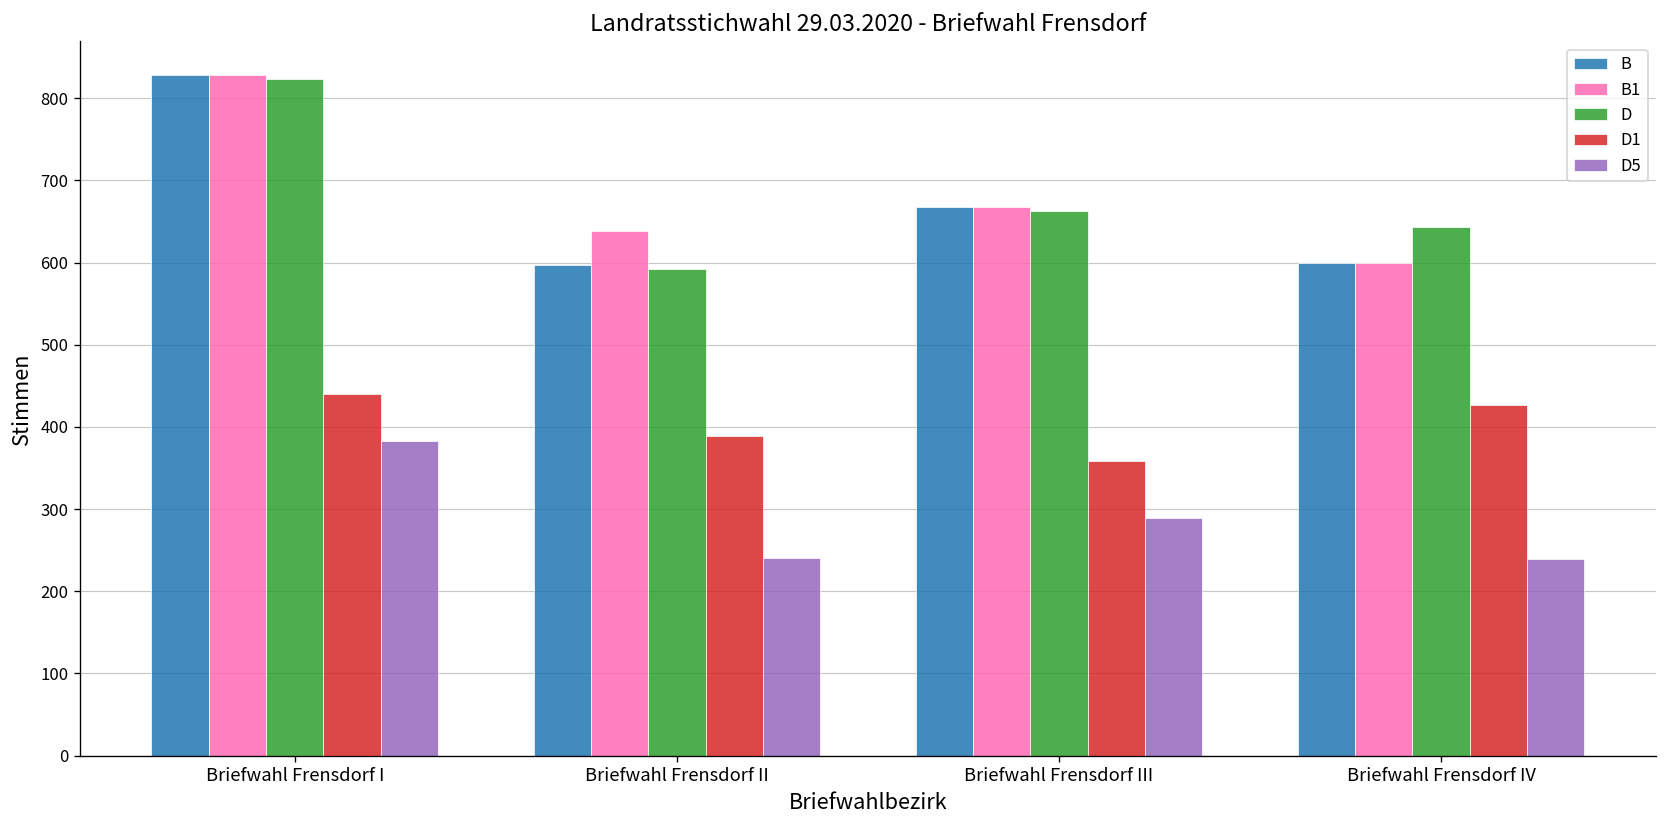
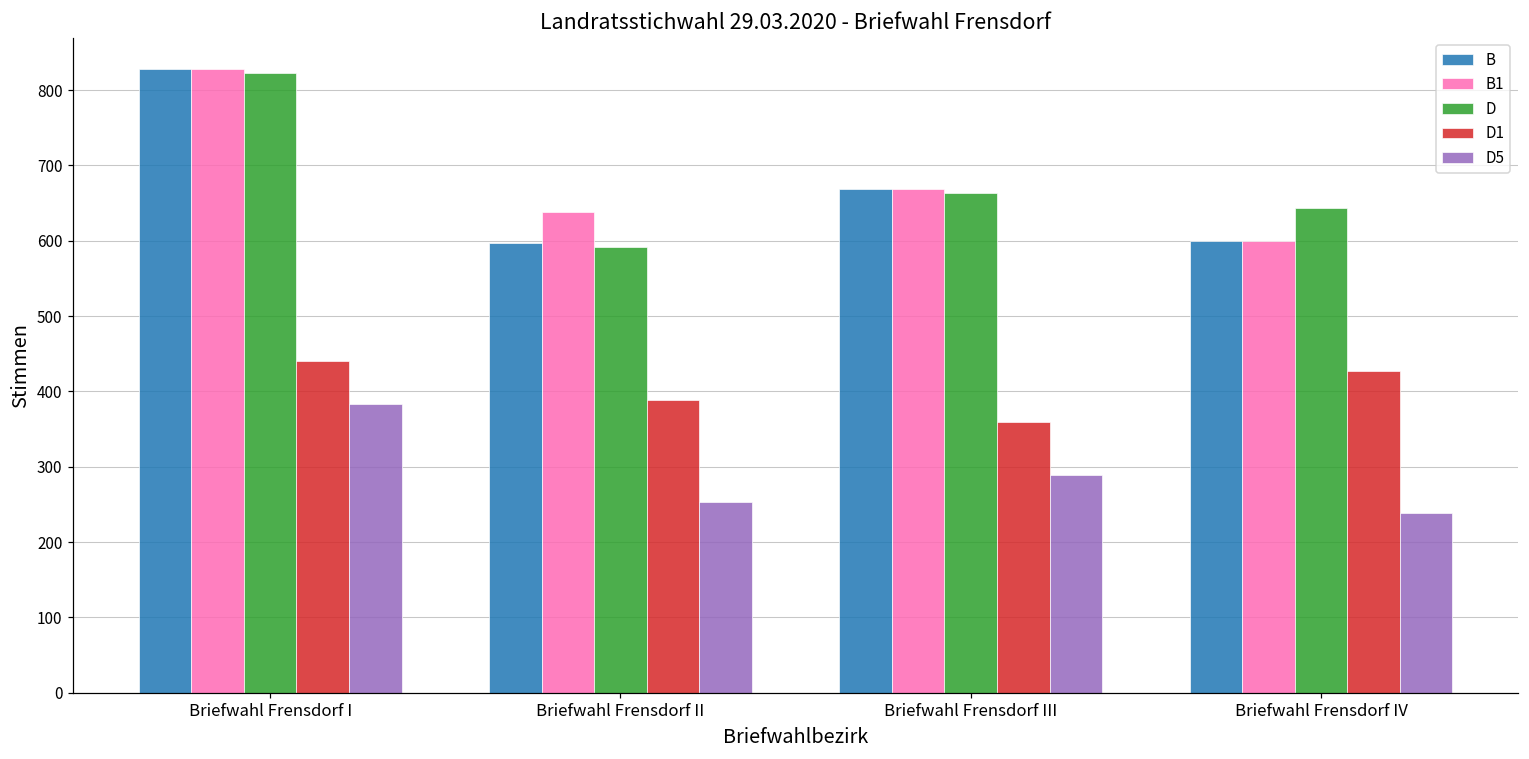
  {
    "B": {
      "Briefwahl Frensdorf I": 830,
      "Briefwahl Frensdorf II": 600,
      "Briefwahl Frensdorf III": 670,
      "Briefwahl Frensdorf IV": 600
    },
    "B1": {
      "Briefwahl Frensdorf I": 830,
      "Briefwahl Frensdorf II": 640,
      "Briefwahl Frensdorf III": 670,
      "Briefwahl Frensdorf IV": 600
    },
    "D": {
      "Briefwahl Frensdorf I": 820,
      "Briefwahl Frensdorf II": 590,
      "Briefwahl Frensdorf III": 660,
      "Briefwahl Frensdorf IV": 640
    },
    "D1": {
      "Briefwahl Frensdorf I": 440,
      "Briefwahl Frensdorf II": 390,
      "Briefwahl Frensdorf III": 360,
      "Briefwahl Frensdorf IV": 430
    },
    "D5": {
      "Briefwahl Frensdorf I": 380,
-     "Briefwahl Frensdorf II": 240,
+     "Briefwahl Frensdorf II": 250,
      "Briefwahl Frensdorf III": 290,
      "Briefwahl Frensdorf IV": 240
    }
  }
